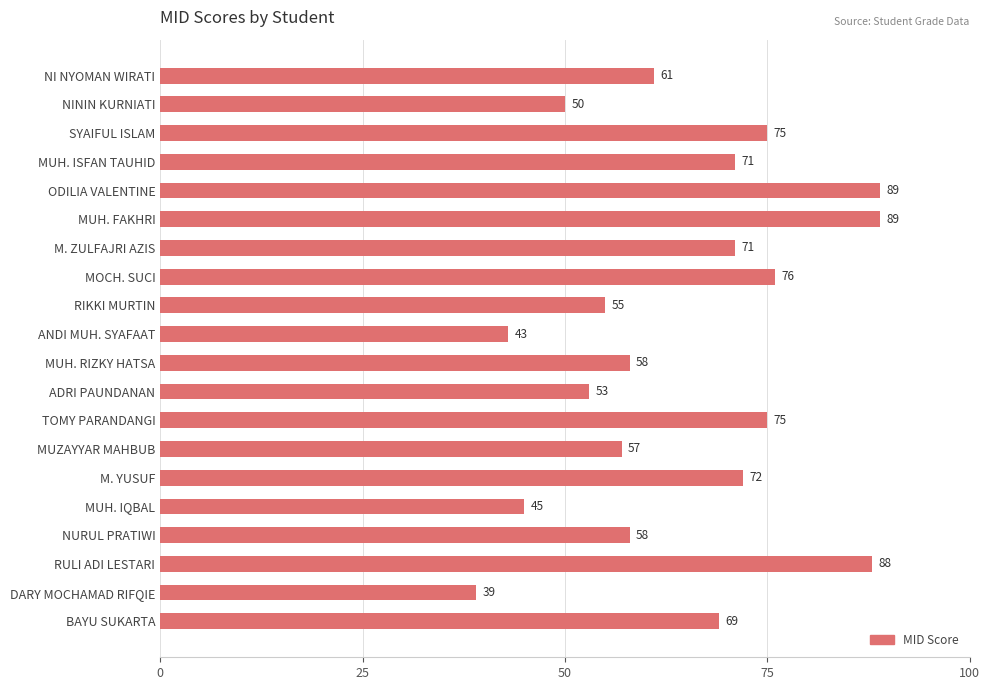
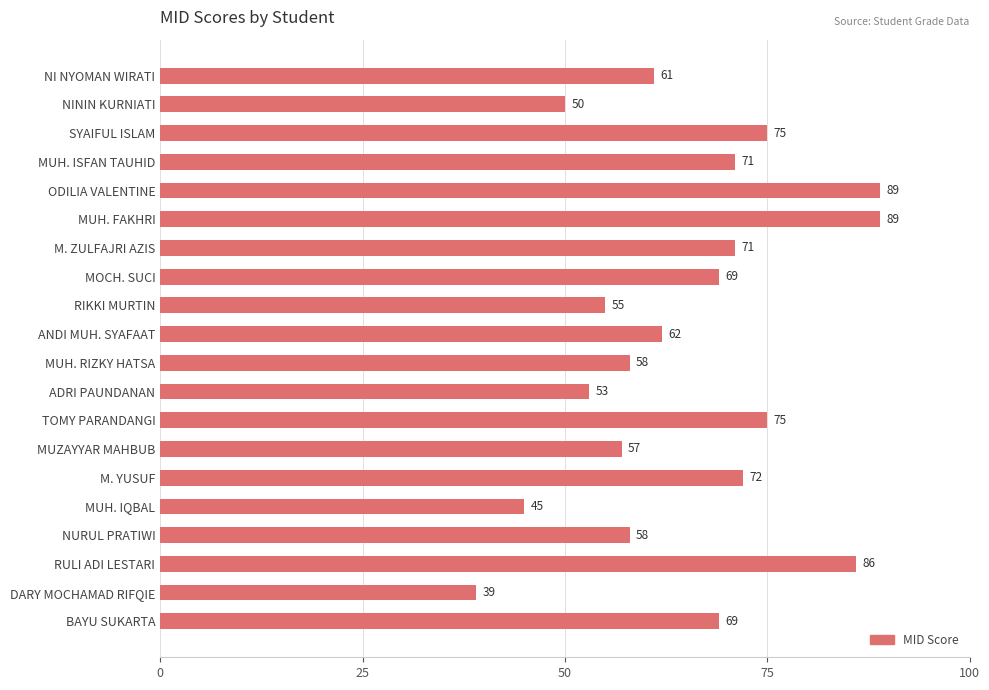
  {
    "NI NYOMAN WIRATI": 61,
    "NININ KURNIATI": 50,
    "SYAIFUL ISLAM": 75,
    "MUH. ISFAN TAUHID": 71,
    "ODILIA VALENTINE": 89,
    "MUH. FAKHRI": 89,
    "M. ZULFAJRI AZIS": 71,
-   "MOCH. SUCI": 76,
+   "MOCH. SUCI": 69,
    "RIKKI MURTIN": 55,
-   "ANDI MUH. SYAFAAT": 43,
+   "ANDI MUH. SYAFAAT": 62,
    "MUH. RIZKY HATSA": 58,
    "ADRI PAUNDANAN": 53,
    "TOMY PARANDANGI": 75,
    "MUZAYYAR MAHBUB": 57,
    "M. YUSUF": 72,
    "MUH. IQBAL": 45,
    "NURUL PRATIWI": 58,
-   "RULI ADI LESTARI": 88,
+   "RULI ADI LESTARI": 86,
    "DARY MOCHAMAD RIFQIE": 39,
    "BAYU SUKARTA": 69
  }
